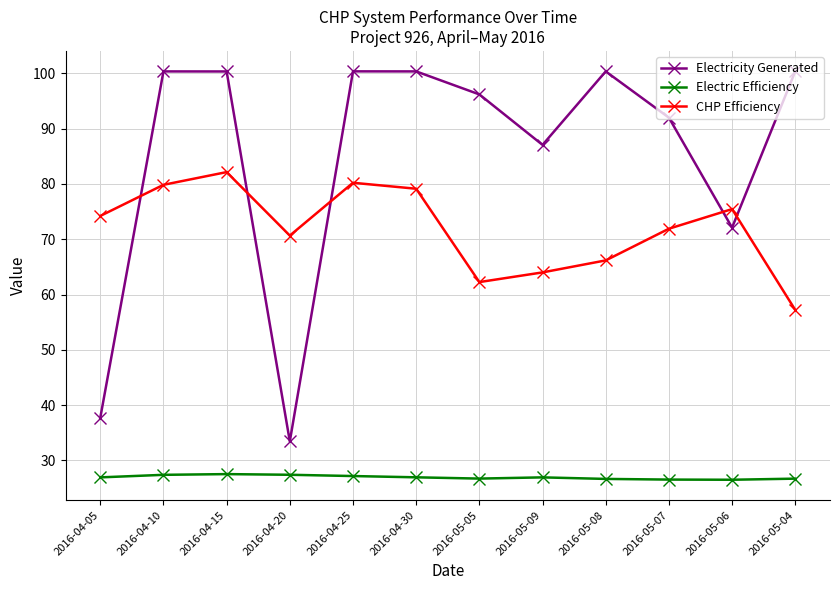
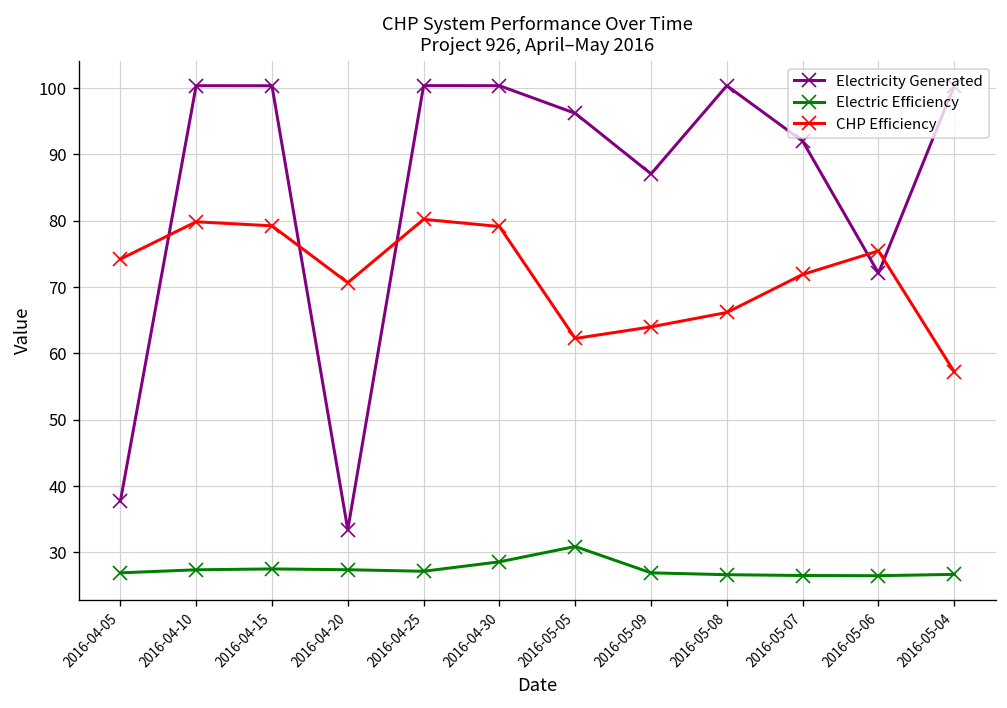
  {
    "Electricity Generated": {
      "2016-04-05": 38,
      "2016-04-10": 100,
      "2016-04-15": 100,
      "2016-04-20": 33,
      "2016-04-25": 100,
      "2016-04-30": 100,
      "2016-05-05": 96,
      "2016-05-09": 87,
      "2016-05-08": 100,
      "2016-05-06": 72
    },
    "Electric Efficiency": {
      "2016-04-05": 27,
      "2016-04-10": 27,
      "2016-04-15": 28,
      "2016-04-20": 27,
      "2016-04-25": 27,
-     "2016-04-30": 27,
-     "2016-05-05": 27,
+     "2016-04-30": 29,
+     "2016-05-05": 31,
      "2016-05-09": 27,
      "2016-05-08": 27,
      "2016-05-07": 27,
      "2016-05-06": 27,
      "2016-05-04": 27
    },
    "CHP Efficiency": {
      "2016-04-05": 74,
      "2016-04-10": 80,
-     "2016-04-15": 82,
+     "2016-04-15": 79,
      "2016-04-20": 71,
      "2016-04-25": 80,
      "2016-04-30": 79,
      "2016-05-05": 62,
      "2016-05-09": 64,
      "2016-05-08": 66,
      "2016-05-07": 72,
      "2016-05-06": 75,
      "2016-05-04": 57
    }
  }
